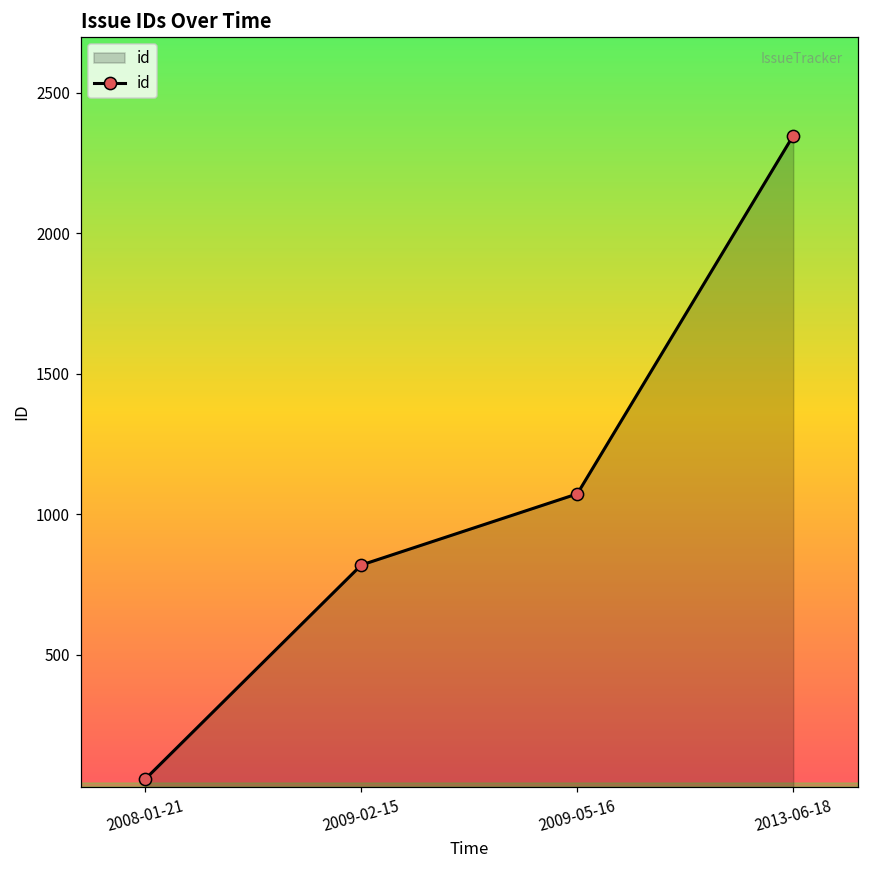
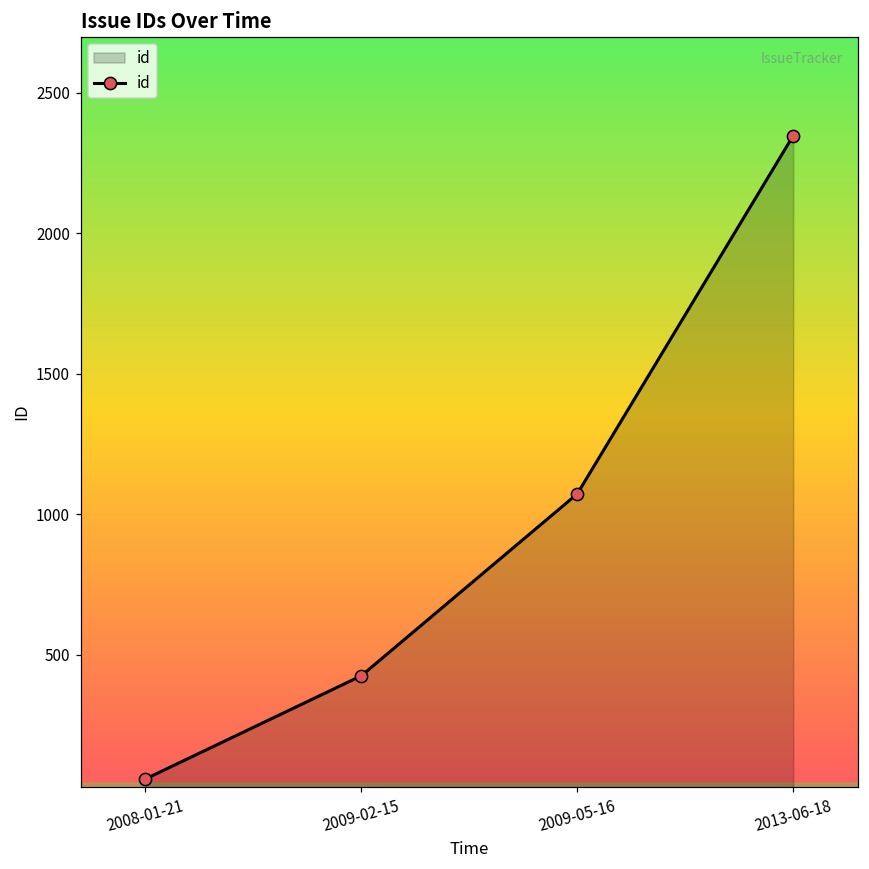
  {
    "2008-01-21": 60,
-   "2009-02-15": 820,
+   "2009-02-15": 430,
    "2009-05-16": 1070,
    "2013-06-18": 2350
  }
